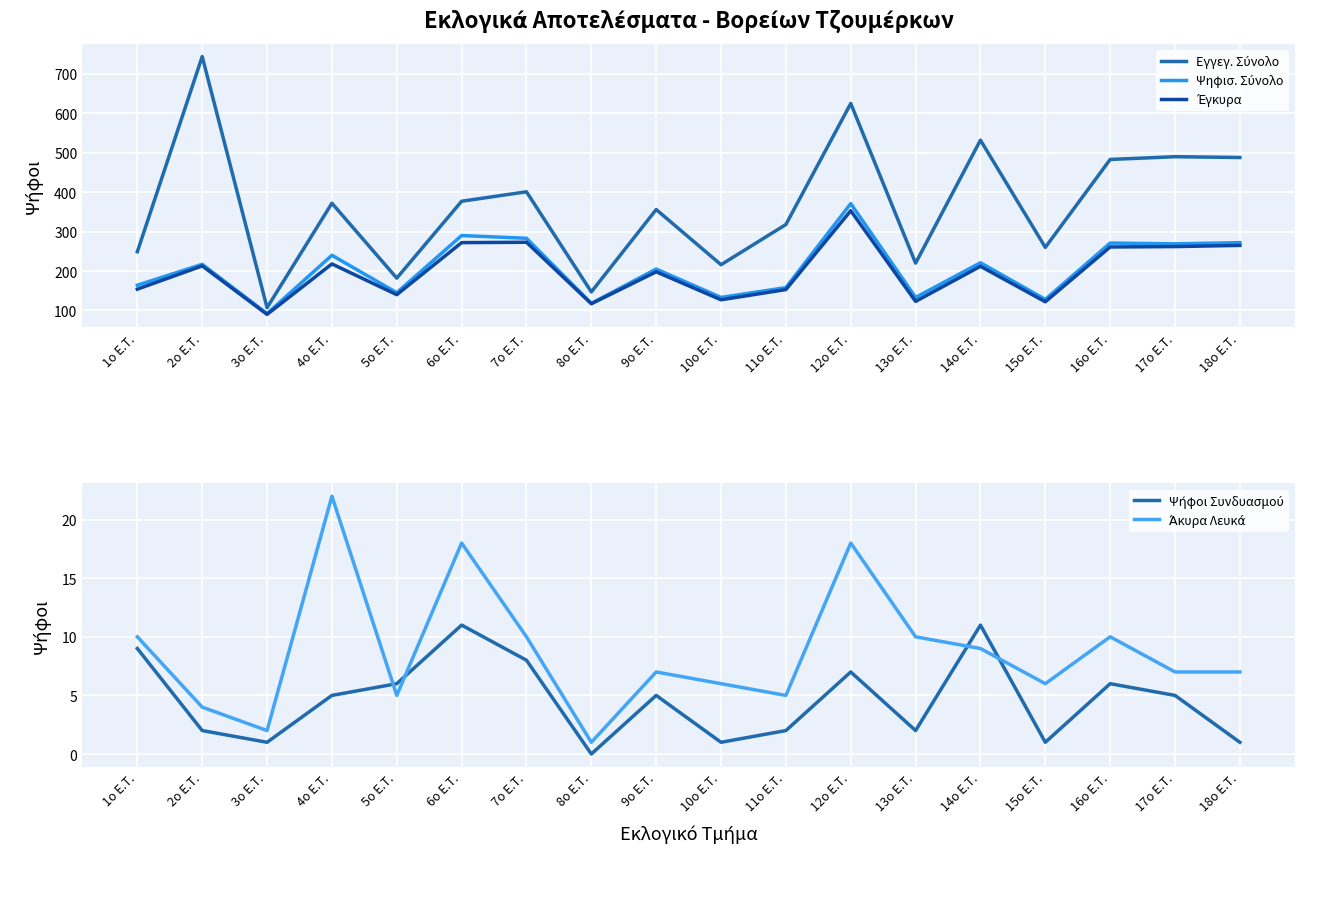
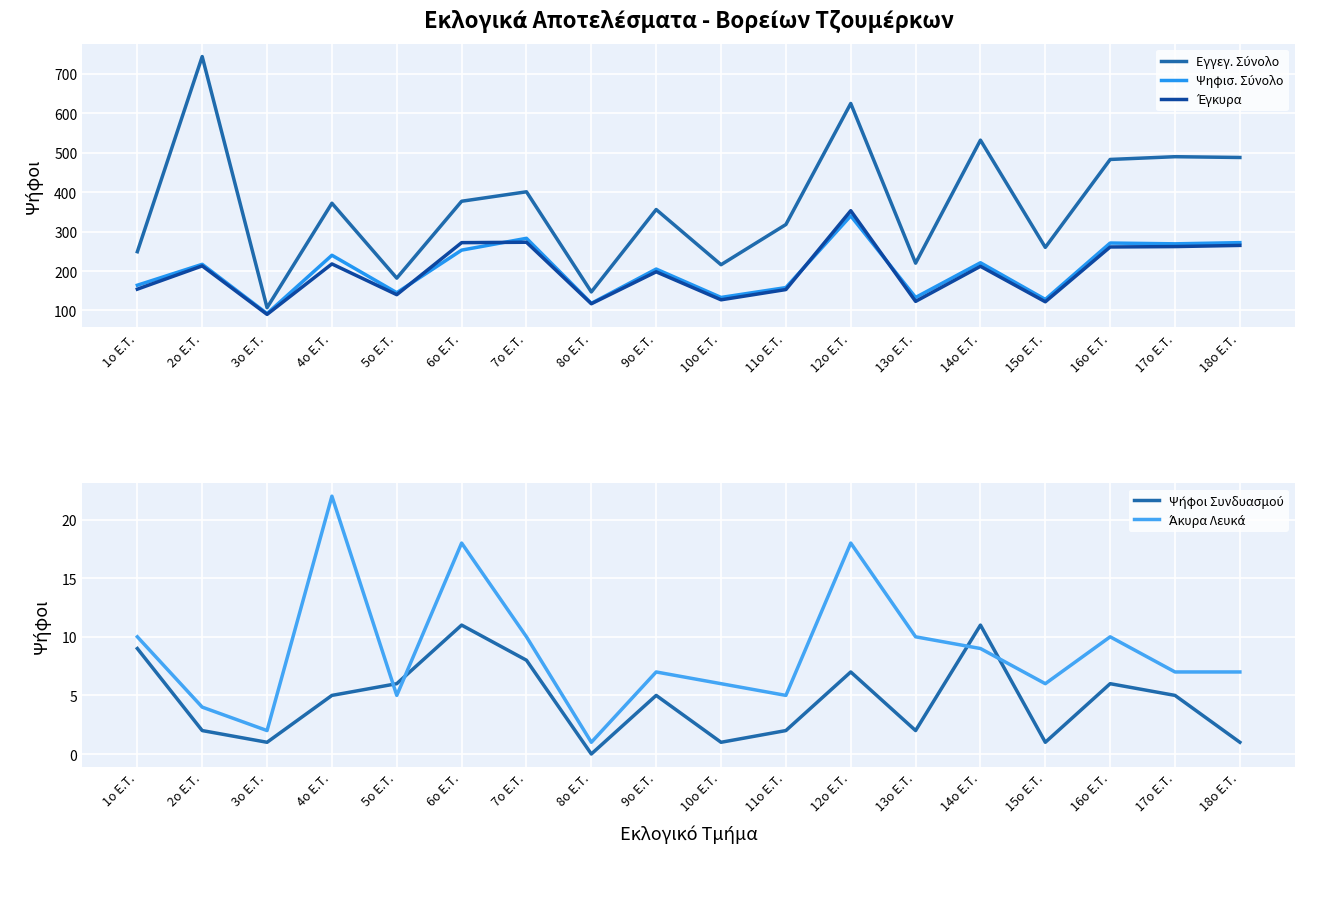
  {
    "Εκλογικά Αποτελέσματα - Βορείων Τζουμέρκων": {
      "Ψηφισ. Σύνολο": {
        "1o E.T.": 160,
        "4o E.T.": 240,
-       "6o E.T.": 290,
+       "6o E.T.": 250,
        "7o E.T.": 280,
        "9o E.T.": 210,
-       "12o E.T.": 370,
+       "12o E.T.": 340,
        "13o E.T.": 130,
        "14o E.T.": 220,
        "16o E.T.": 270,
        "17o E.T.": 270,
        "18o E.T.": 270
      }
    }
  }
